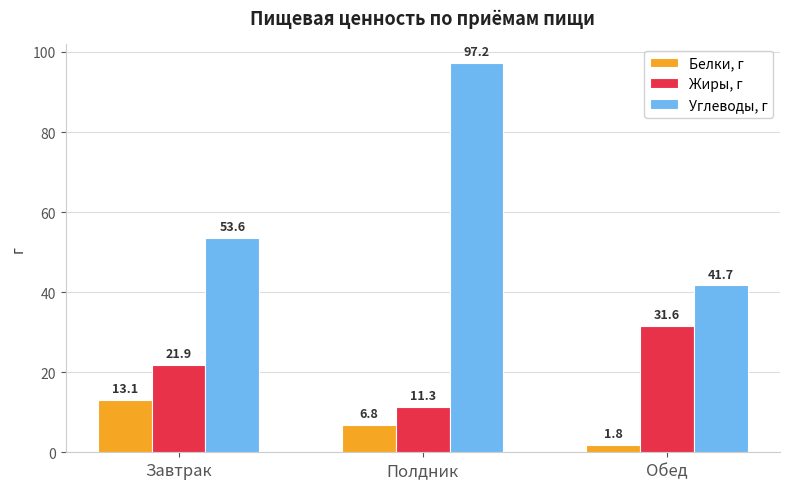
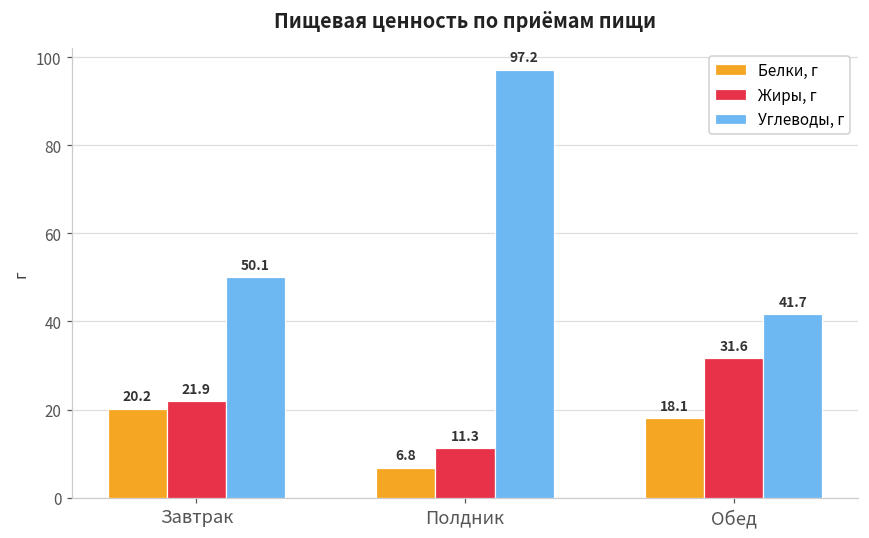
  {
    "Белки, г": {
-     "Завтрак": 13.1,
+     "Завтрак": 20.2,
      "Полдник": 6.8,
-     "Обед": 1.8
+     "Обед": 18.1
    },
    "Жиры, г": {
      "Завтрак": 21.9,
      "Полдник": 11.3,
      "Обед": 31.6
    },
    "Углеводы, г": {
-     "Завтрак": 53.6,
+     "Завтрак": 50.1,
      "Полдник": 97.2,
      "Обед": 41.7
    }
  }
